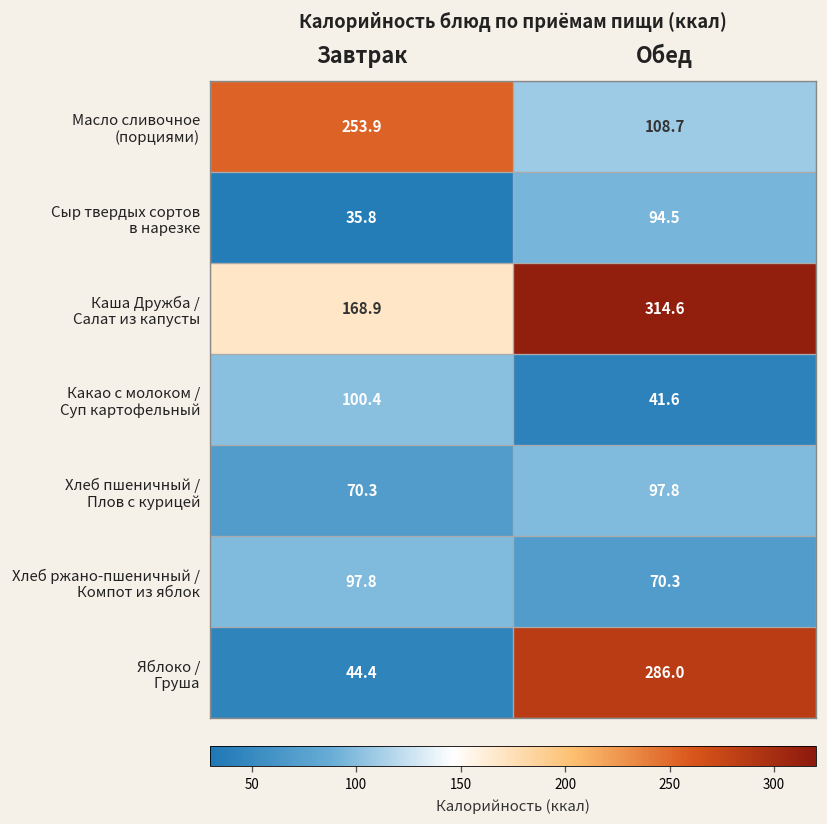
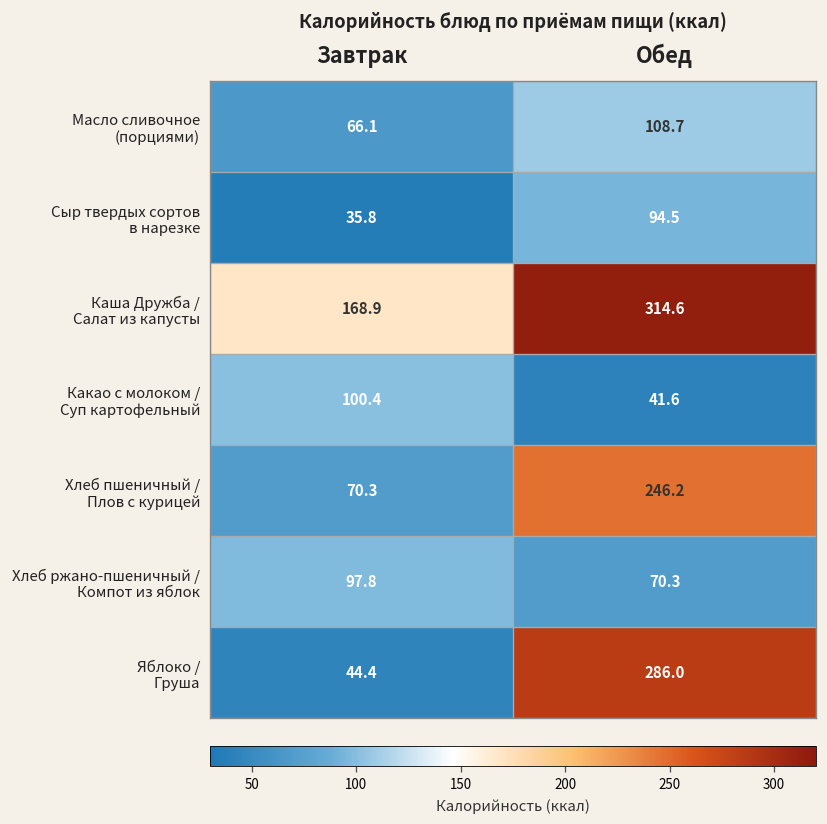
  {
    "Масло сливочное (порциями)": {
-     "Завтрак": 253.9,
+     "Завтрак": 66.1,
      "Обед": 108.7
    },
    "Сыр твердых сортов в нарезке": {
      "Завтрак": 35.8,
      "Обед": 94.5
    },
    "Каша Дружба / Салат из капусты": {
      "Завтрак": 168.9,
      "Обед": 314.6
    },
    "Какао с молоком / Суп картофельный": {
      "Завтрак": 100.4,
      "Обед": 41.6
    },
    "Хлеб пшеничный / Плов с курицей": {
      "Завтрак": 70.3,
-     "Обед": 97.8
+     "Обед": 246.2
    },
    "Хлеб ржано-пшеничный / Компот из яблок": {
      "Завтрак": 97.8,
      "Обед": 70.3
    },
    "Яблоко / Груша": {
      "Завтрак": 44.4,
      "Обед": 286.0
    }
  }
